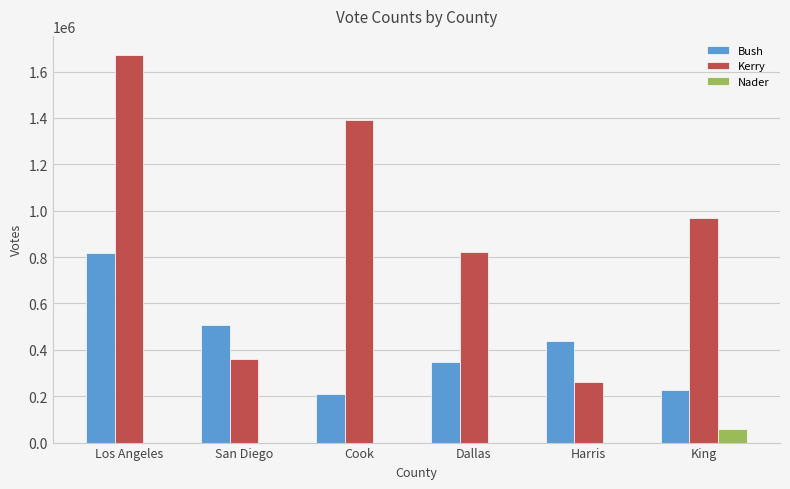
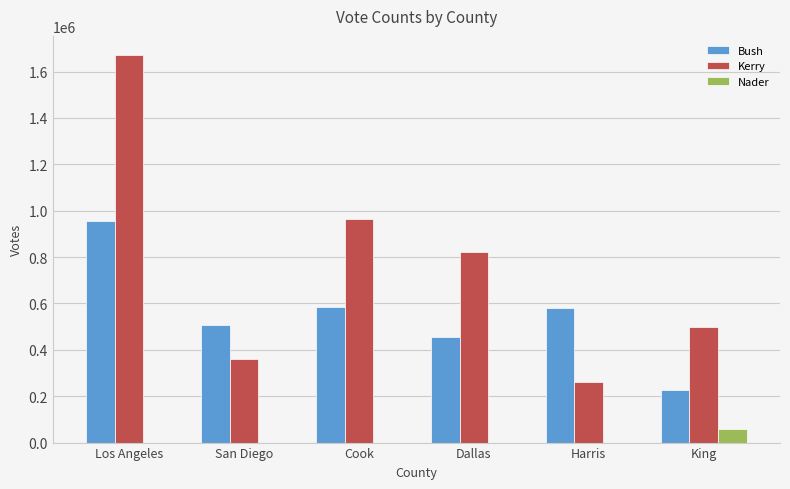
  {
    "Bush": {
-     "Los Angeles": 820000,
+     "Los Angeles": 950000,
      "San Diego": 510000,
-     "Cook": 210000,
-     "Dallas": 350000,
-     "Harris": 440000,
+     "Cook": 580000,
+     "Dallas": 450000,
+     "Harris": 580000,
      "King": 230000
    },
    "Kerry": {
      "Los Angeles": 1670000,
      "San Diego": 360000,
-     "Cook": 1390000,
+     "Cook": 960000,
      "Dallas": 820000,
      "Harris": 260000,
-     "King": 970000
+     "King": 500000
    },
    "Nader": {
      "Los Angeles": 0,
      "San Diego": 0,
      "Cook": 0,
      "Dallas": 0,
      "Harris": 0,
      "King": 60000
    }
  }
